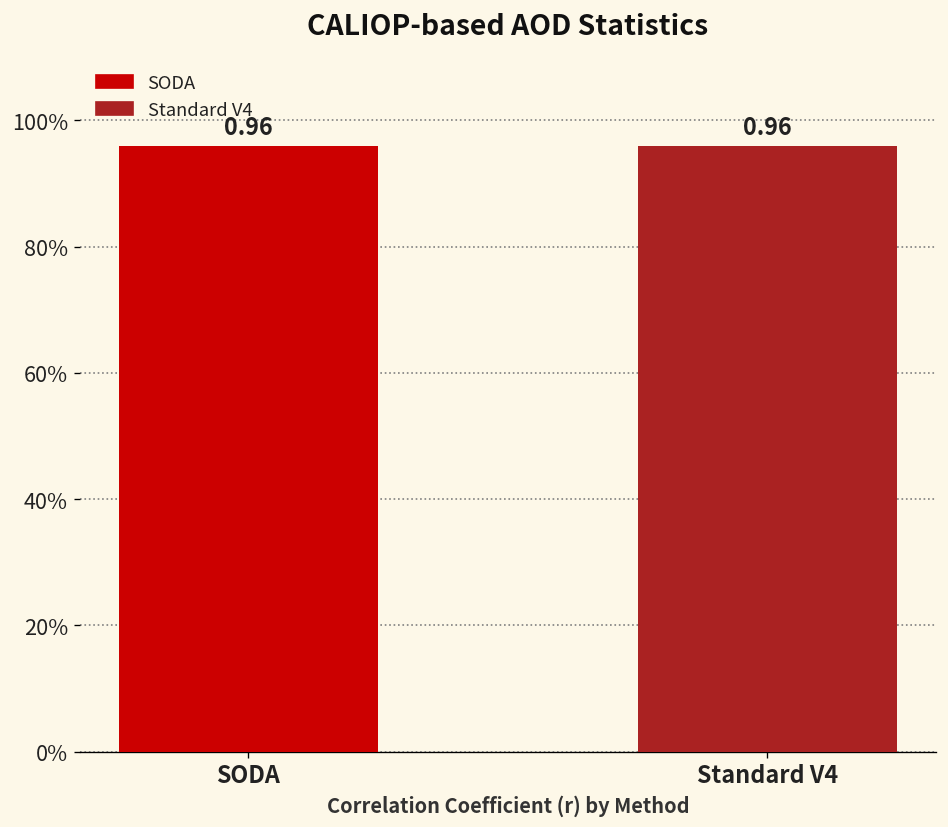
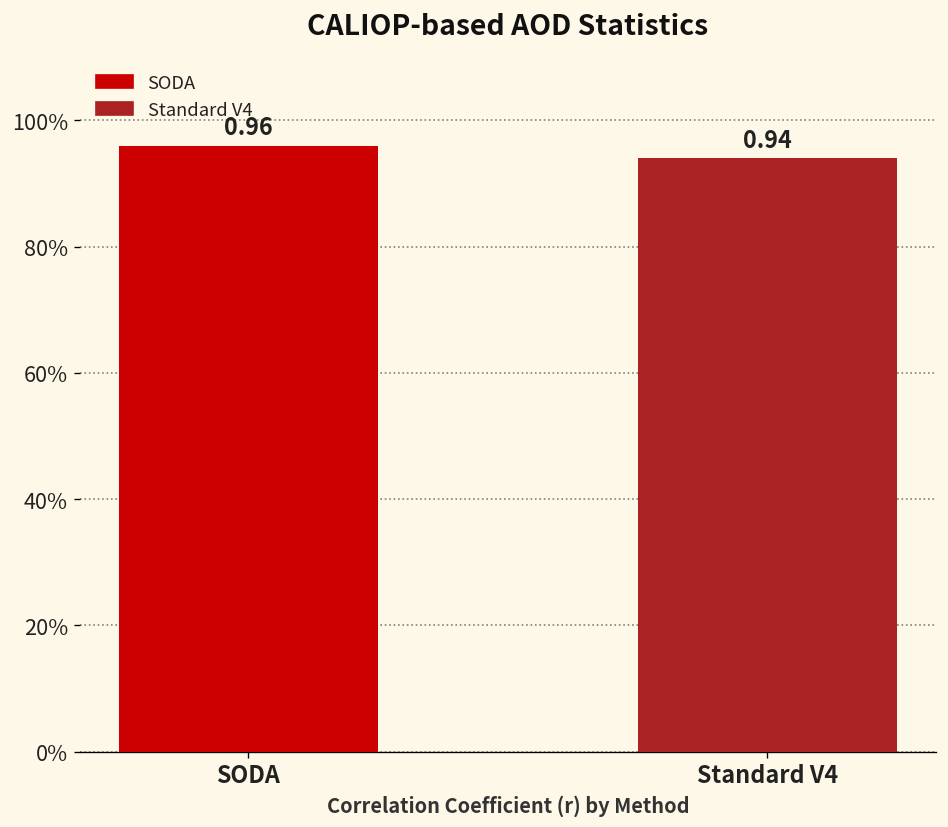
  {
    "SODA": 0.96,
-   "Standard V4": 0.96
+   "Standard V4": 0.94
  }
